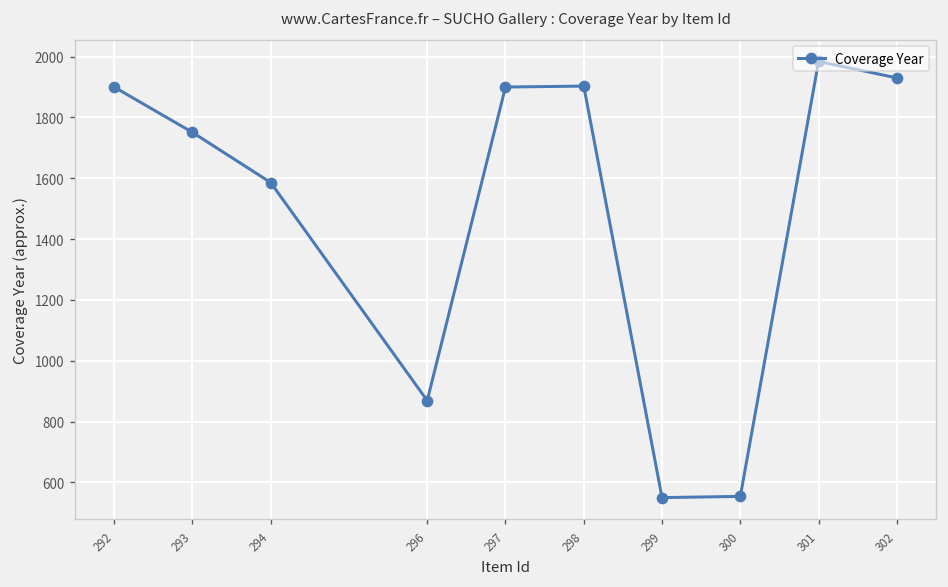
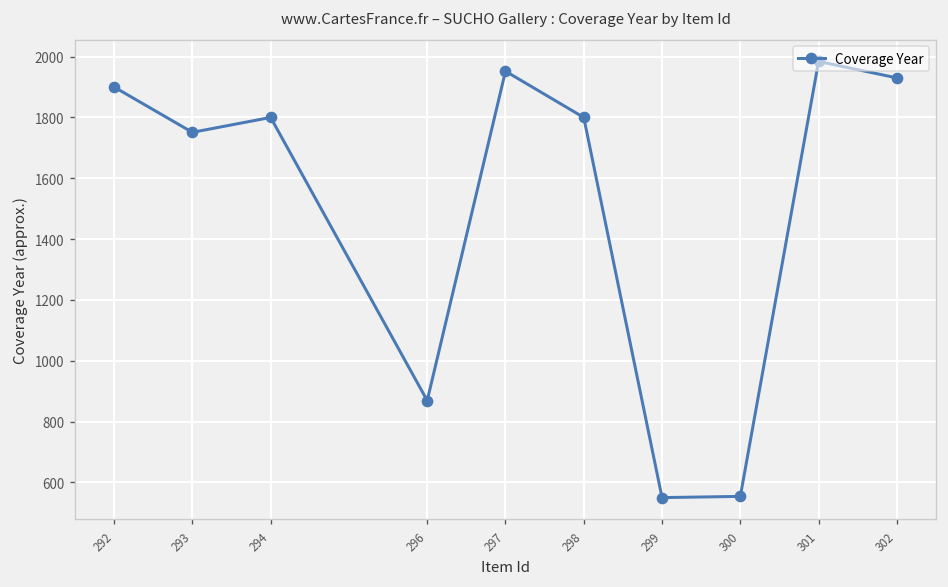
  {
    "292": 1900,
    "293": 1750,
-   "294": 1590,
+   "294": 1800,
    "296": 870,
-   "297": 1900,
-   "298": 1900,
+   "297": 1950,
+   "298": 1800,
    "299": 550,
    "300": 550,
    "302": 1930
  }
